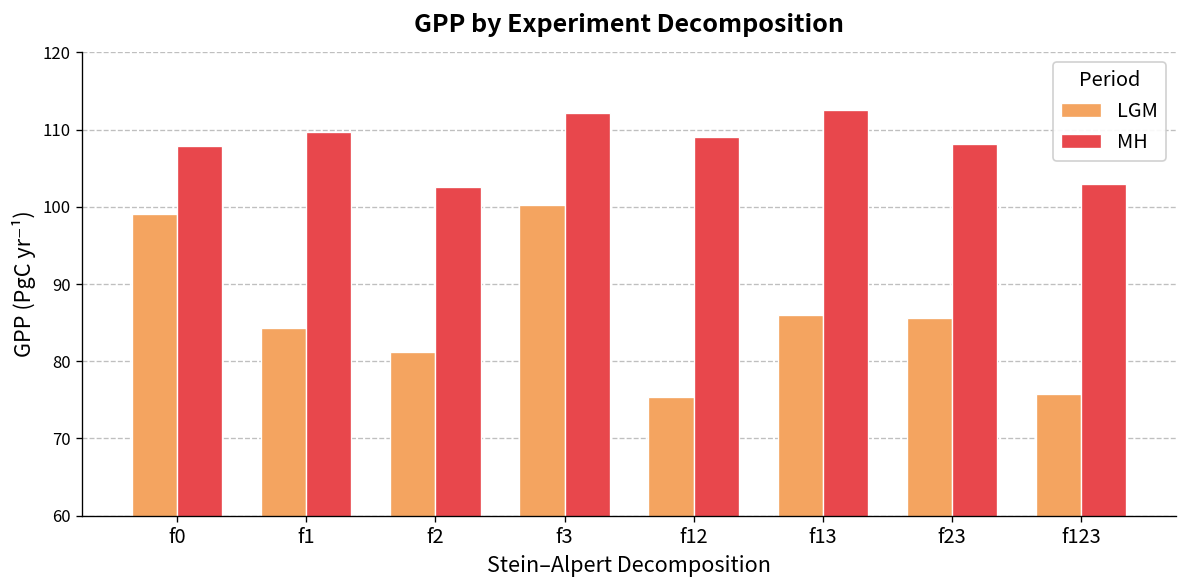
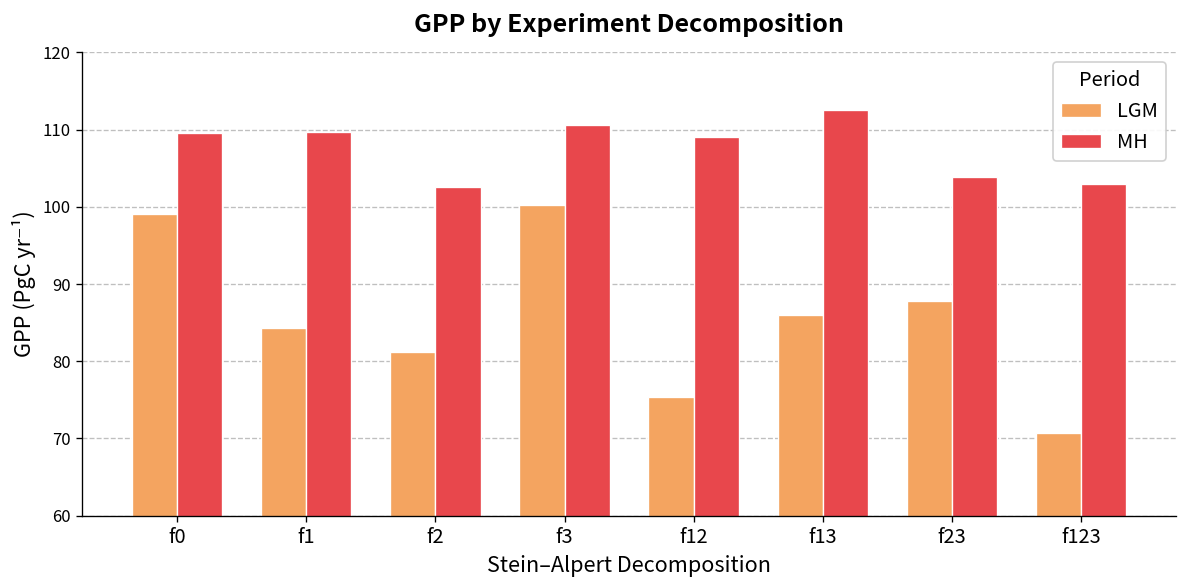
  {
    "LGM": {
      "f0": 99,
      "f1": 84,
      "f2": 81,
      "f3": 100,
      "f12": 75,
      "f13": 86,
-     "f23": 86,
-     "f123": 76
+     "f23": 88,
+     "f123": 71
    },
    "MH": {
-     "f0": 108,
+     "f0": 110,
      "f1": 110,
      "f2": 103,
-     "f3": 112,
+     "f3": 111,
      "f12": 109,
      "f13": 113,
-     "f23": 108,
+     "f23": 104,
      "f123": 103
    }
  }
